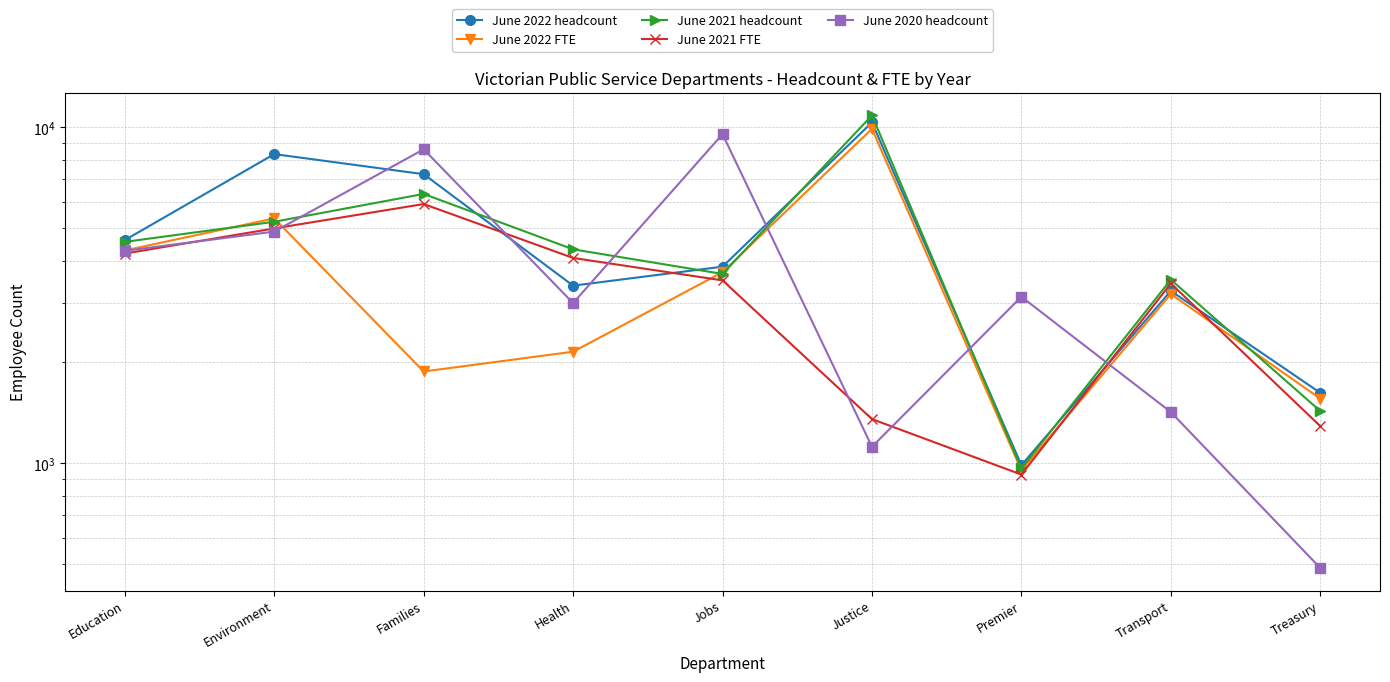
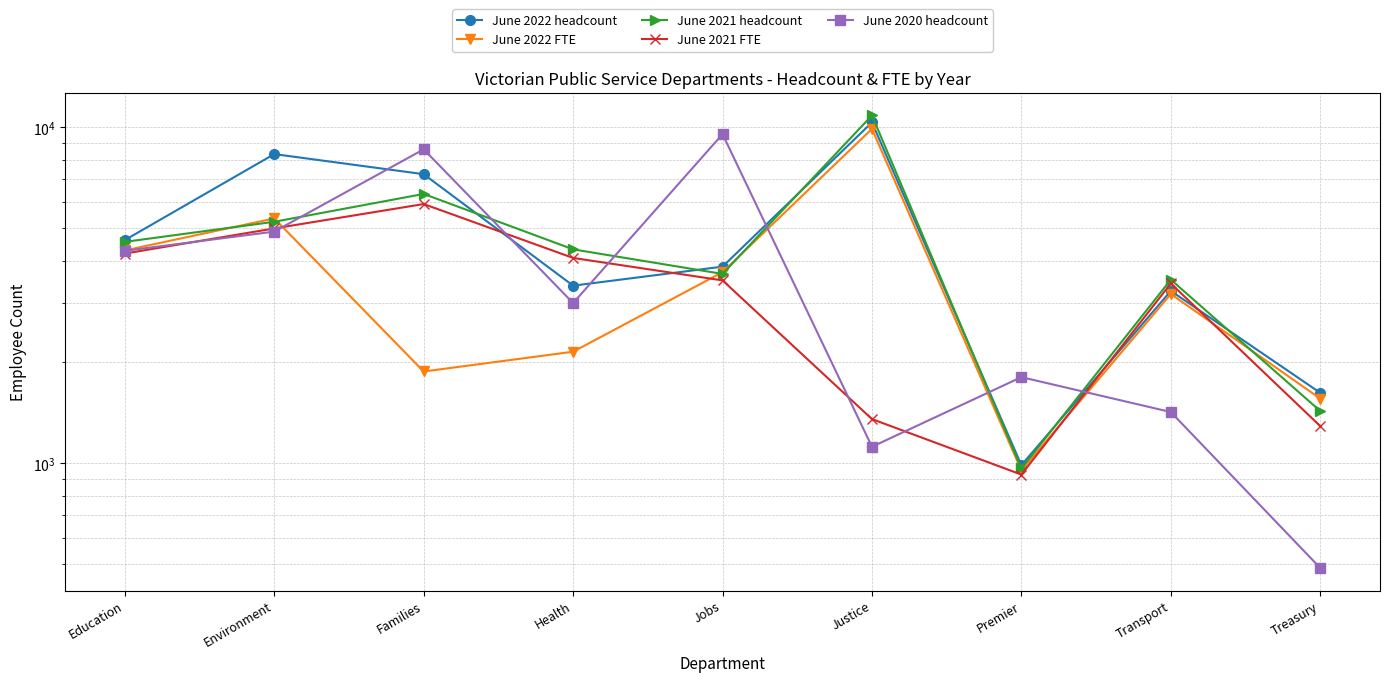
  {
    "June 2022 headcount": {
      "Environment": 8300,
      "Families": 7300,
      "Health": 3400,
      "Jobs": 3800,
      "Justice": 10300,
      "Premier": 990,
      "Transport": 3300,
      "Treasury": 1600
    },
    "June 2022 FTE": {
      "Environment": 5400,
      "Families": 1900,
      "Health": 2100,
      "Justice": 9900,
      "Transport": 3200,
      "Treasury": 1600
    },
    "June 2021 headcount": {
      "Environment": 5200,
      "Families": 6300,
      "Health": 4300,
      "Justice": 10900,
      "Transport": 3500,
      "Treasury": 1430
    },
    "June 2021 FTE": {
      "Education": 4200,
      "Environment": 5000,
      "Families": 5900,
      "Health": 4100,
      "Jobs": 3500,
      "Justice": 1350,
      "Premier": 930,
      "Transport": 3400,
      "Treasury": 1290
    },
    "June 2020 headcount": {
      "Environment": 4900,
      "Families": 8600,
      "Health": 3000,
      "Jobs": 9500,
      "Justice": 1120,
-     "Premier": 3100,
+     "Premier": 1800,
      "Transport": 1420,
      "Treasury": 490
    }
  }
